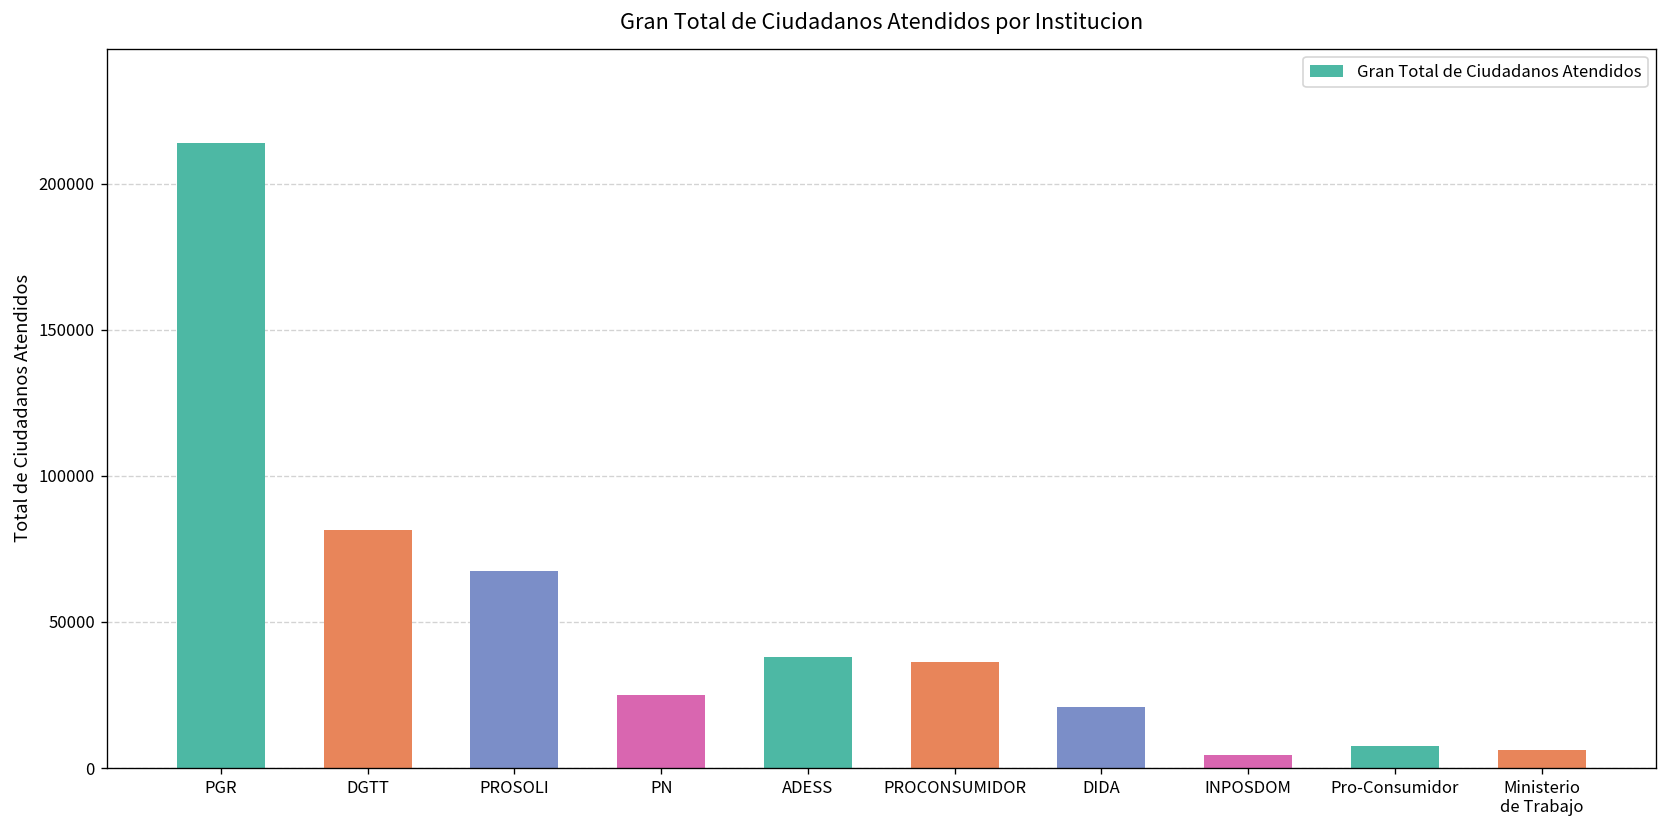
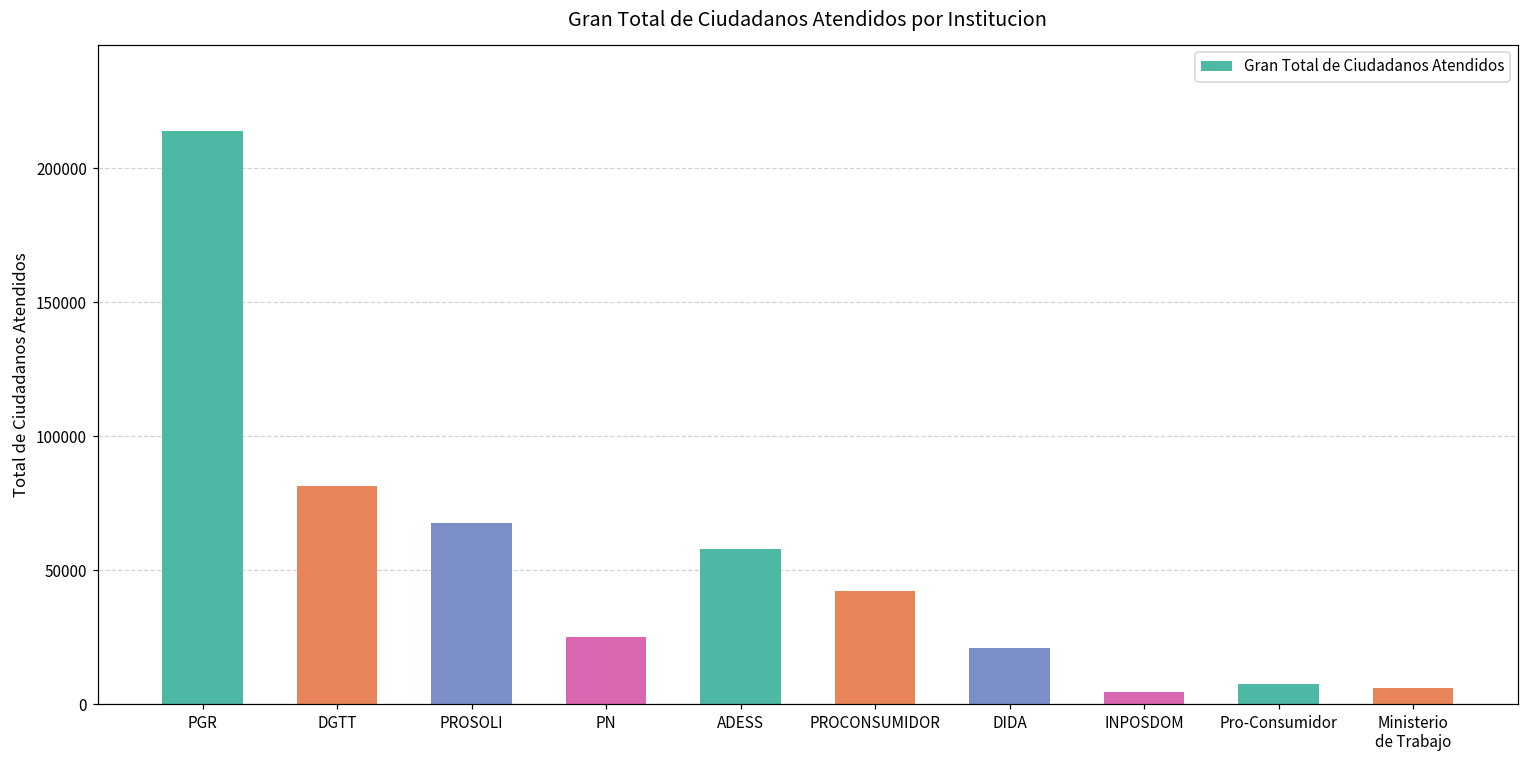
  {
    "PGR": 214000,
    "DGTT": 81000,
    "PROSOLI": 68000,
    "PN": 25000,
-   "ADESS": 38000,
-   "PROCONSUMIDOR": 36000,
+   "ADESS": 58000,
+   "PROCONSUMIDOR": 42000,
    "DIDA": 21000,
    "INPOSDOM": 5000,
    "Pro-Consumidor": 8000,
    "Ministerio de Trabajo": 6000
  }
